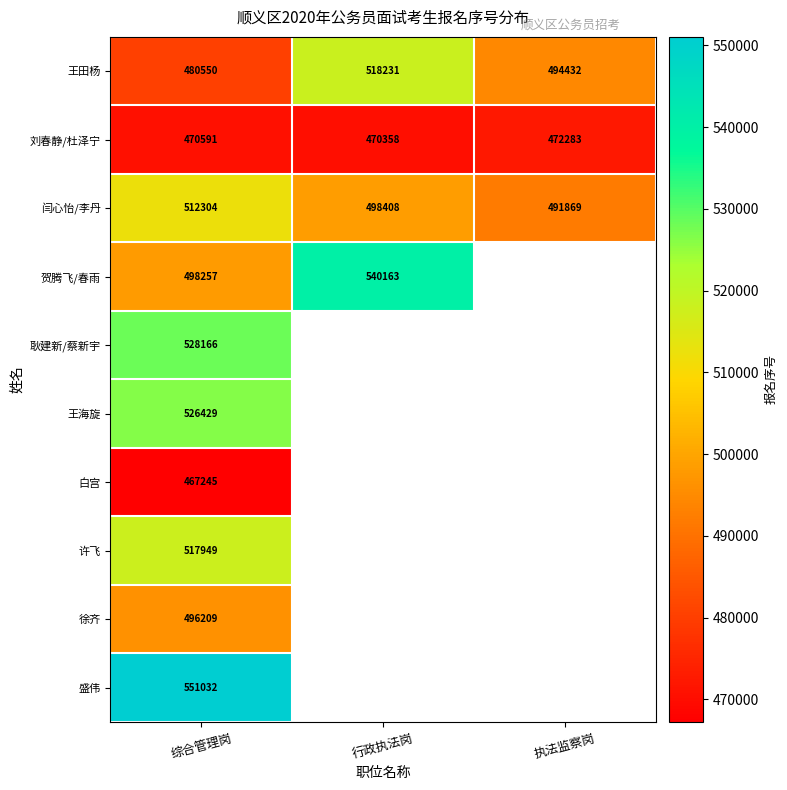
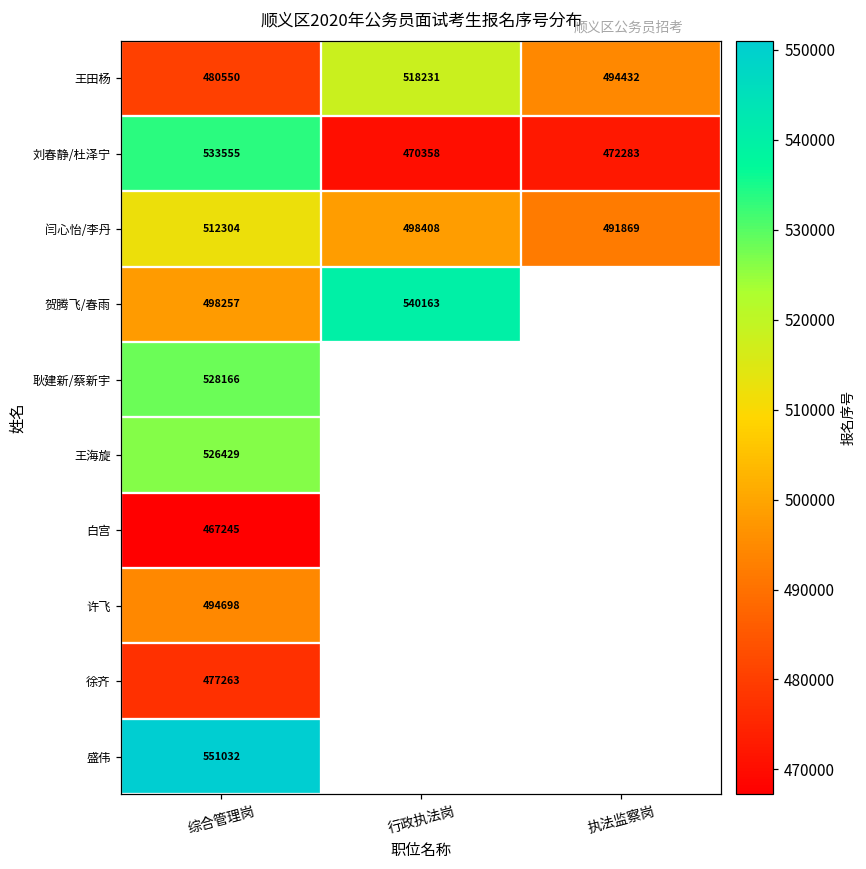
  {
    "王田杨": {
      "综合管理岗": 480550,
      "行政执法岗": 518231,
      "执法监察岗": 494432
    },
    "刘春静/杜泽宁": {
-     "综合管理岗": 470591,
+     "综合管理岗": 533555,
      "行政执法岗": 470358,
      "执法监察岗": 472283
    },
    "闫心怡/李丹": {
      "综合管理岗": 512304,
      "行政执法岗": 498408,
      "执法监察岗": 491869
    },
    "贺腾飞/春雨": {
      "综合管理岗": 498257,
      "行政执法岗": 540163
    },
    "耿建新/蔡新宇": {
      "综合管理岗": 528166
    },
    "王海旋": {
      "综合管理岗": 526429
    },
    "白宫": {
      "综合管理岗": 467245
    },
    "许飞": {
-     "综合管理岗": 517949
+     "综合管理岗": 494698
    },
    "徐齐": {
-     "综合管理岗": 496209
+     "综合管理岗": 477263
    },
    "盛伟": {
      "综合管理岗": 551032
    }
  }
